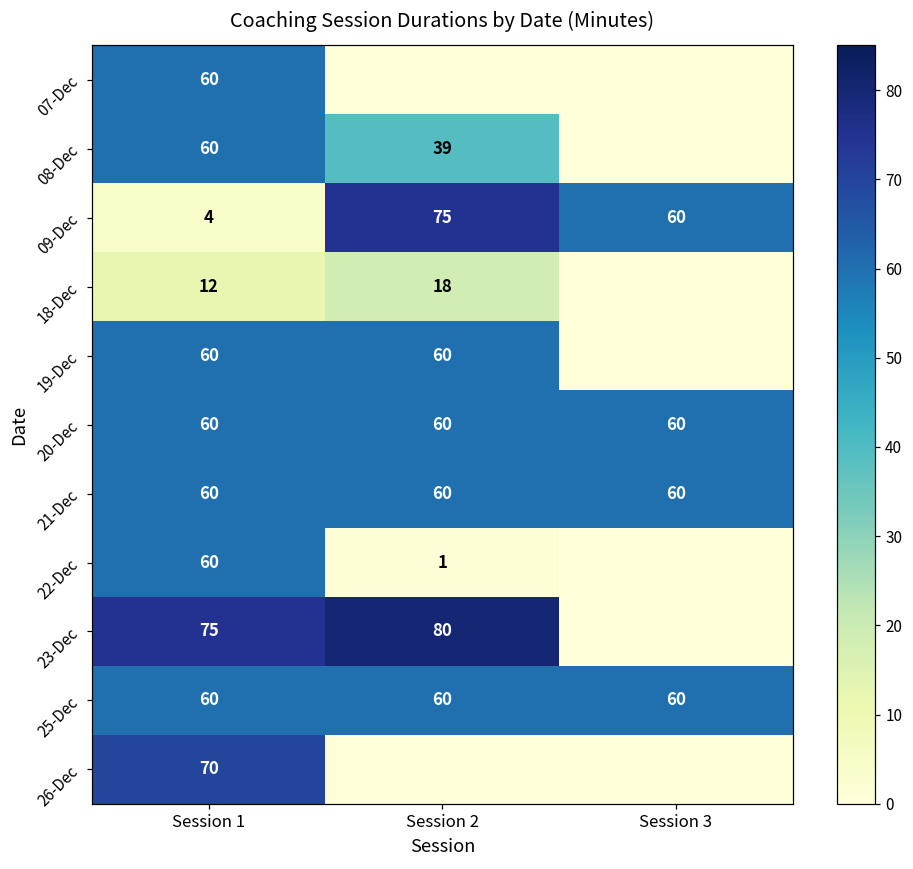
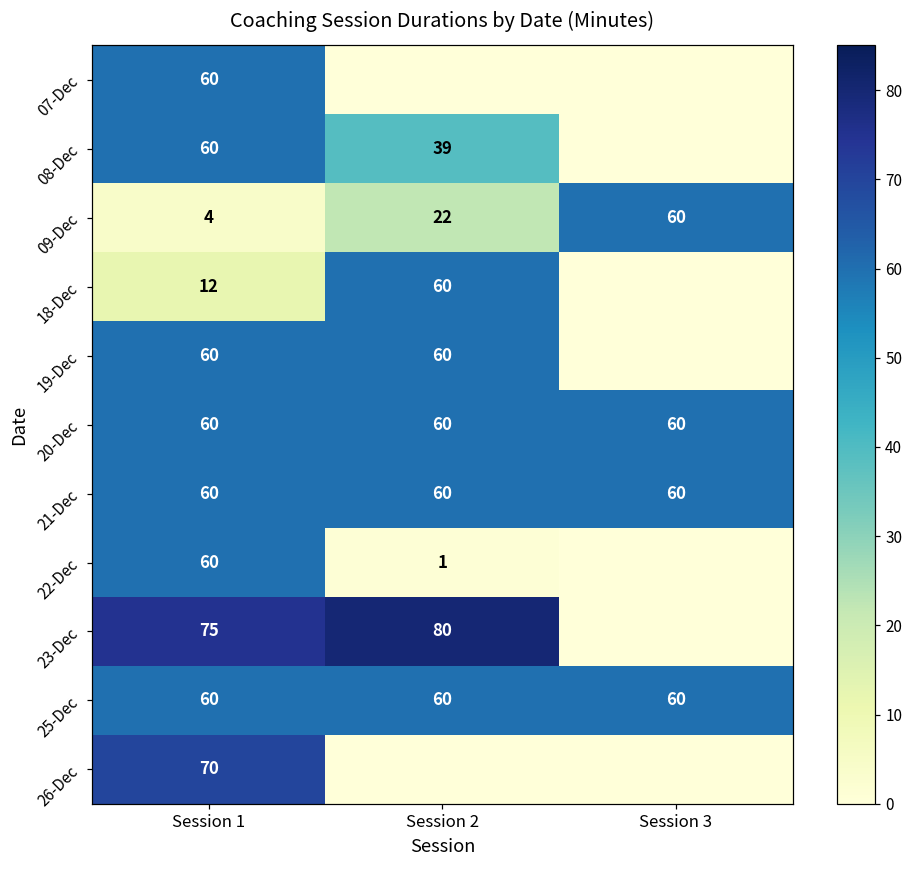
  {
    "07-Dec": {
      "Session 1": 60
    },
    "08-Dec": {
      "Session 1": 60,
      "Session 2": 39
    },
    "09-Dec": {
      "Session 1": 4,
-     "Session 2": 75,
+     "Session 2": 22,
      "Session 3": 60
    },
    "18-Dec": {
      "Session 1": 12,
-     "Session 2": 18
+     "Session 2": 60
    },
    "19-Dec": {
      "Session 1": 60,
      "Session 2": 60
    },
    "20-Dec": {
      "Session 1": 60,
      "Session 2": 60,
      "Session 3": 60
    },
    "21-Dec": {
      "Session 1": 60,
      "Session 2": 60,
      "Session 3": 60
    },
    "22-Dec": {
      "Session 1": 60,
      "Session 2": 1
    },
    "23-Dec": {
      "Session 1": 75,
      "Session 2": 80
    },
    "25-Dec": {
      "Session 1": 60,
      "Session 2": 60,
      "Session 3": 60
    },
    "26-Dec": {
      "Session 1": 70
    }
  }
